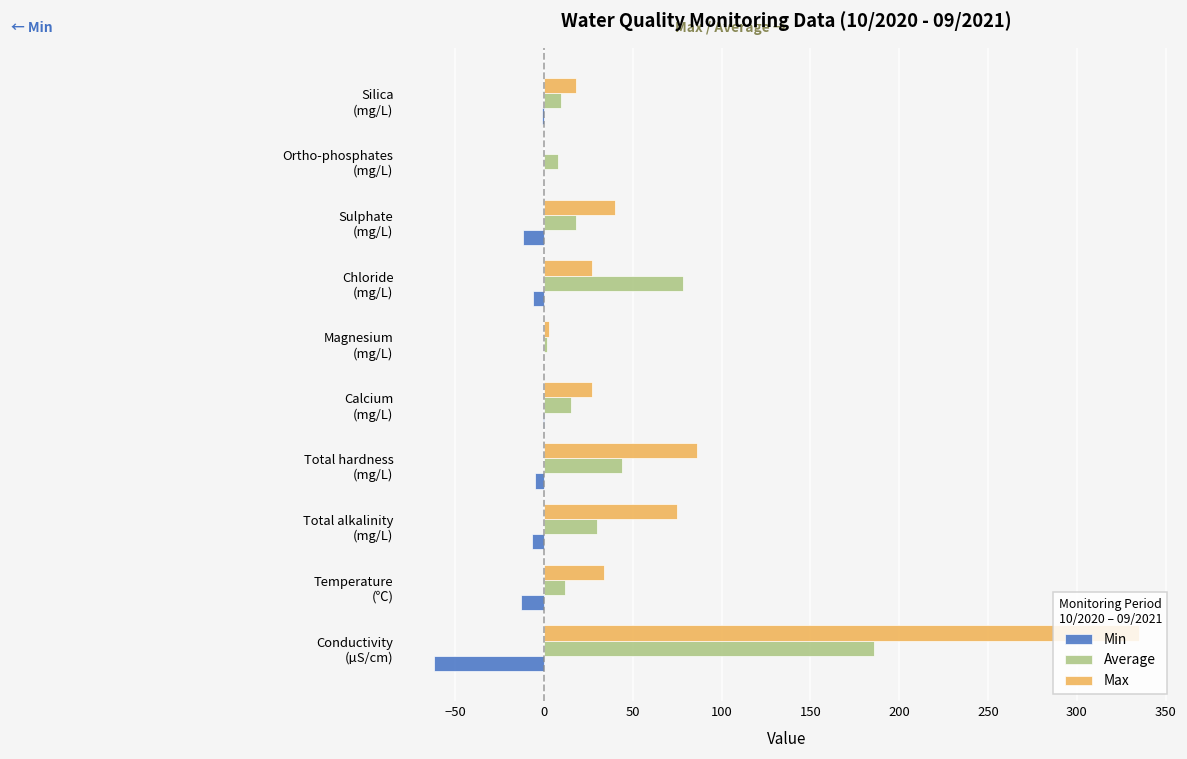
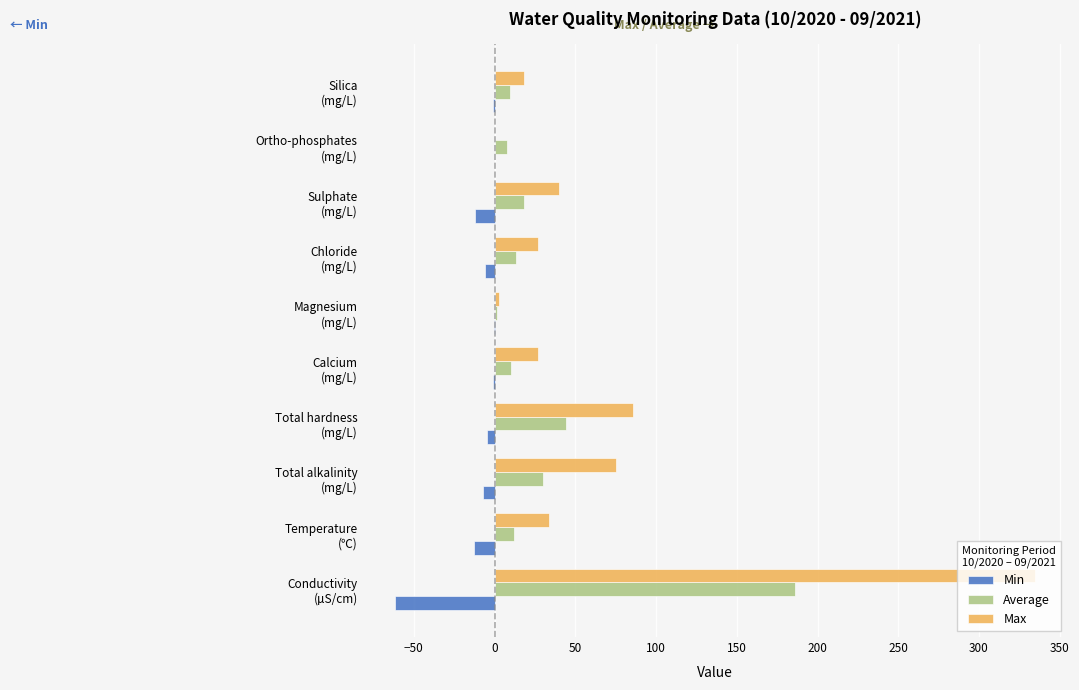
  {
    "Min": {
      "Sulphate (mg/L)": -12,
      "Chloride (mg/L)": -6,
      "Total hardness (mg/L)": -5,
      "Total alkalinity (mg/L)": -7,
      "Temperature (℃)": -13,
      "Conductivity (µS/cm)": -62
    },
    "Average": {
      "Silica (mg/L)": 10,
      "Ortho-phosphates (mg/L)": 8,
      "Sulphate (mg/L)": 18,
-     "Chloride (mg/L)": 78,
+     "Chloride (mg/L)": 13,
      "Magnesium (mg/L)": 2,
-     "Calcium (mg/L)": 15,
+     "Calcium (mg/L)": 10,
      "Total hardness (mg/L)": 44,
      "Total alkalinity (mg/L)": 30,
      "Temperature (℃)": 12,
      "Conductivity (µS/cm)": 186
    },
    "Max": {
      "Silica (mg/L)": 18,
      "Sulphate (mg/L)": 40,
      "Chloride (mg/L)": 27,
      "Magnesium (mg/L)": 3,
      "Calcium (mg/L)": 27,
      "Total hardness (mg/L)": 86,
      "Total alkalinity (mg/L)": 75,
      "Temperature (℃)": 34
    }
  }
